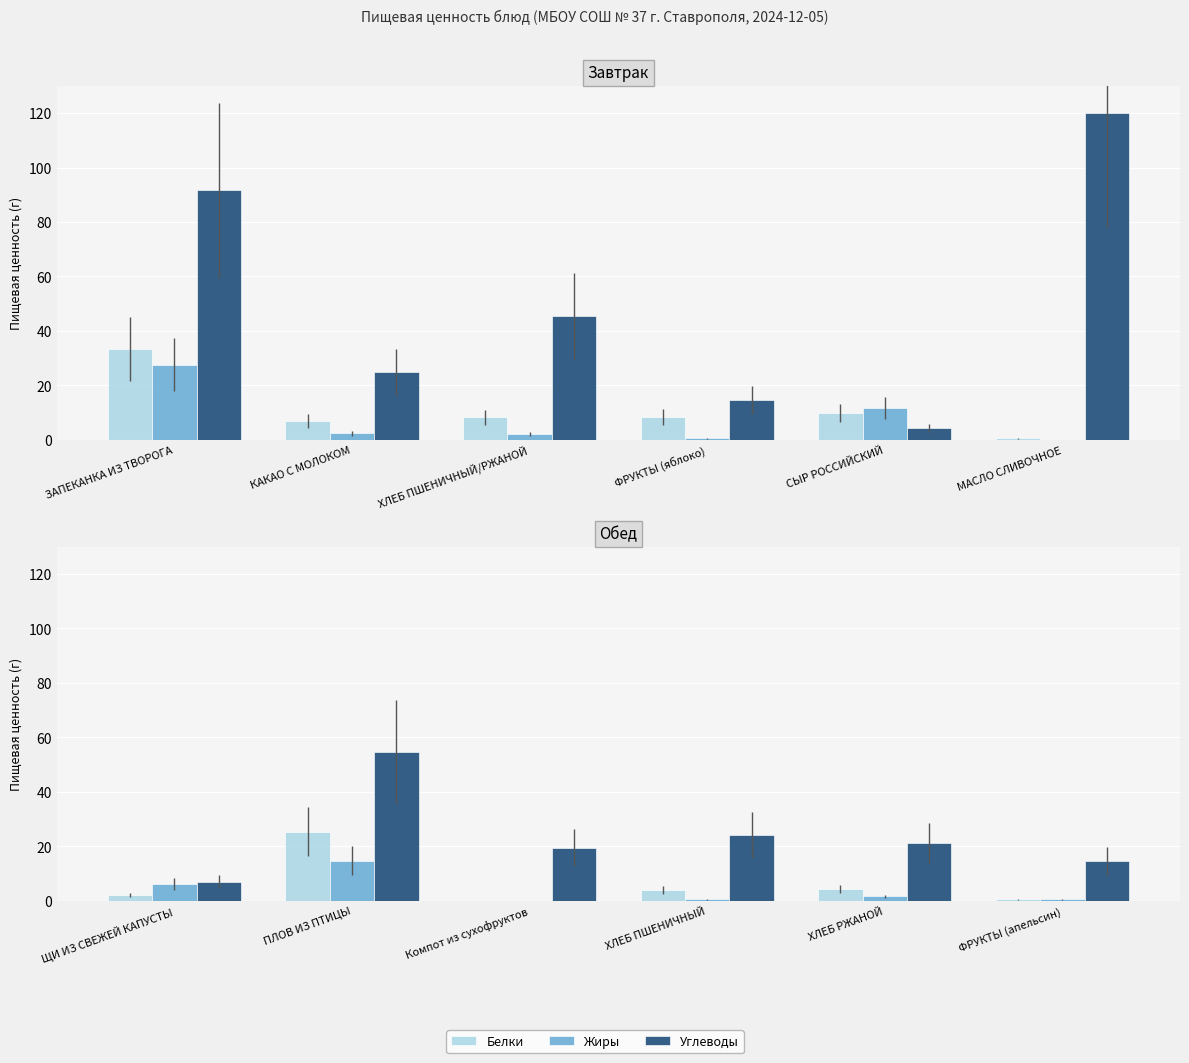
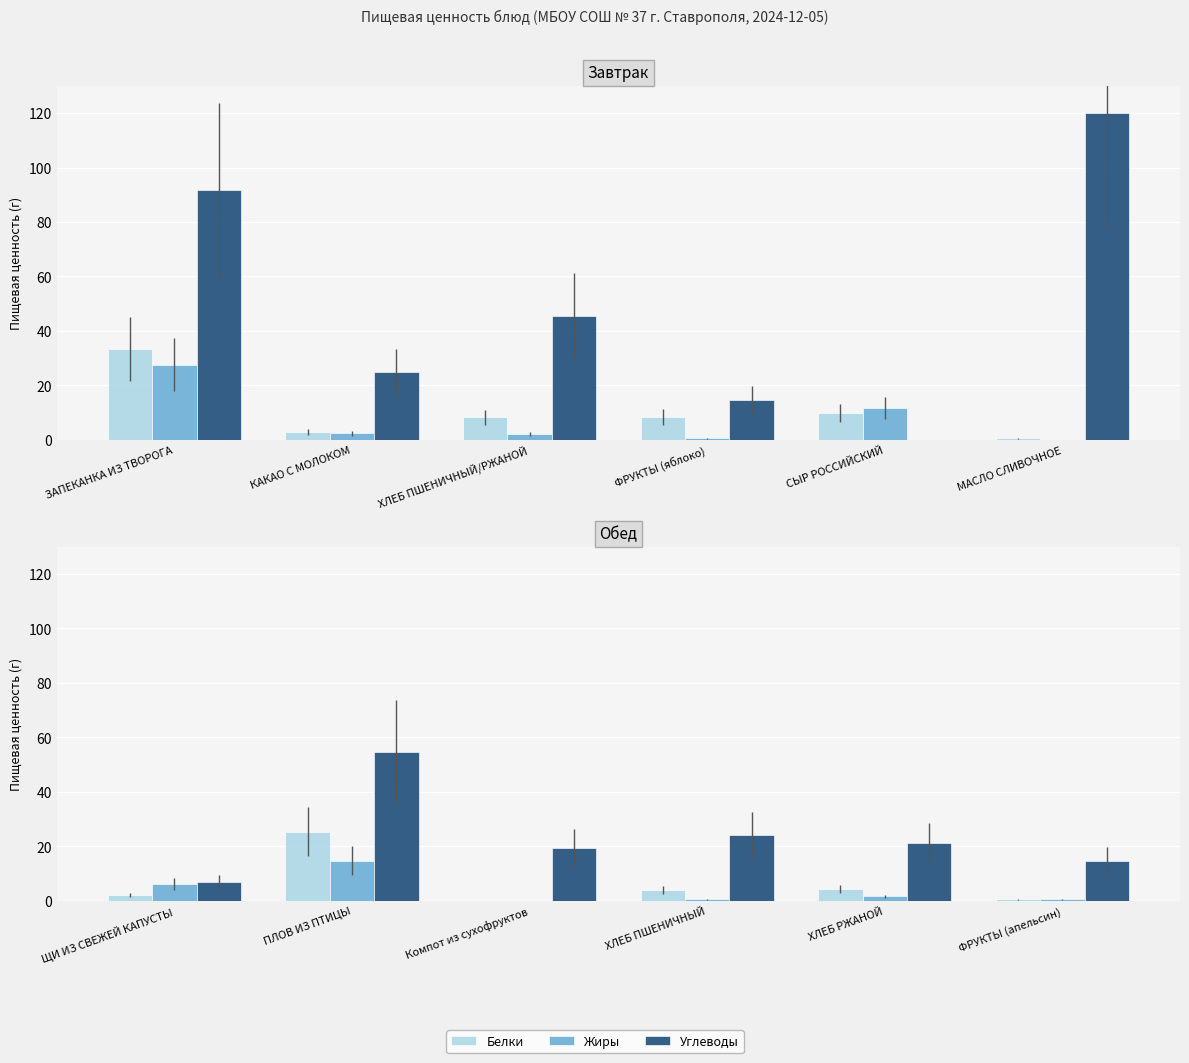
  {
    "Завтрак": {
      "Белки": {
        "ЗАПЕКАНКА ИЗ ТВОРОГА": 34,
-       "КАКАО С МОЛОКОМ": 7,
+       "КАКАО С МОЛОКОМ": 3,
        "ХЛЕБ ПШЕНИЧНЫЙ/РЖАНОЙ": 8,
        "ФРУКТЫ (яблоко)": 8,
        "СЫР РОССИЙСКИЙ": 10
      },
      "Жиры": {
        "ЗАПЕКАНКА ИЗ ТВОРОГА": 28,
        "КАКАО С МОЛОКОМ": 3,
        "ХЛЕБ ПШЕНИЧНЫЙ/РЖАНОЙ": 2,
        "СЫР РОССИЙСКИЙ": 12
      },
      "Углеводы": {
        "ЗАПЕКАНКА ИЗ ТВОРОГА": 92,
        "КАКАО С МОЛОКОМ": 25,
        "ХЛЕБ ПШЕНИЧНЫЙ/РЖАНОЙ": 45,
        "ФРУКТЫ (яблоко)": 15,
-       "СЫР РОССИЙСКИЙ": 4,
+       "СЫР РОССИЙСКИЙ": 0,
        "МАСЛО СЛИВОЧНОЕ": 120
      }
    }
  }
